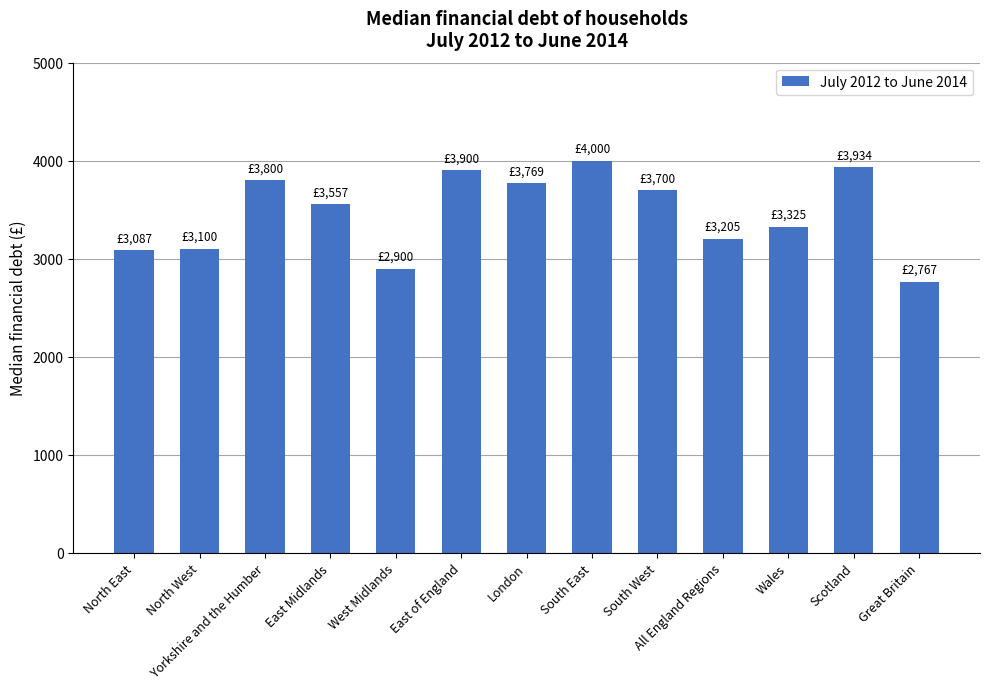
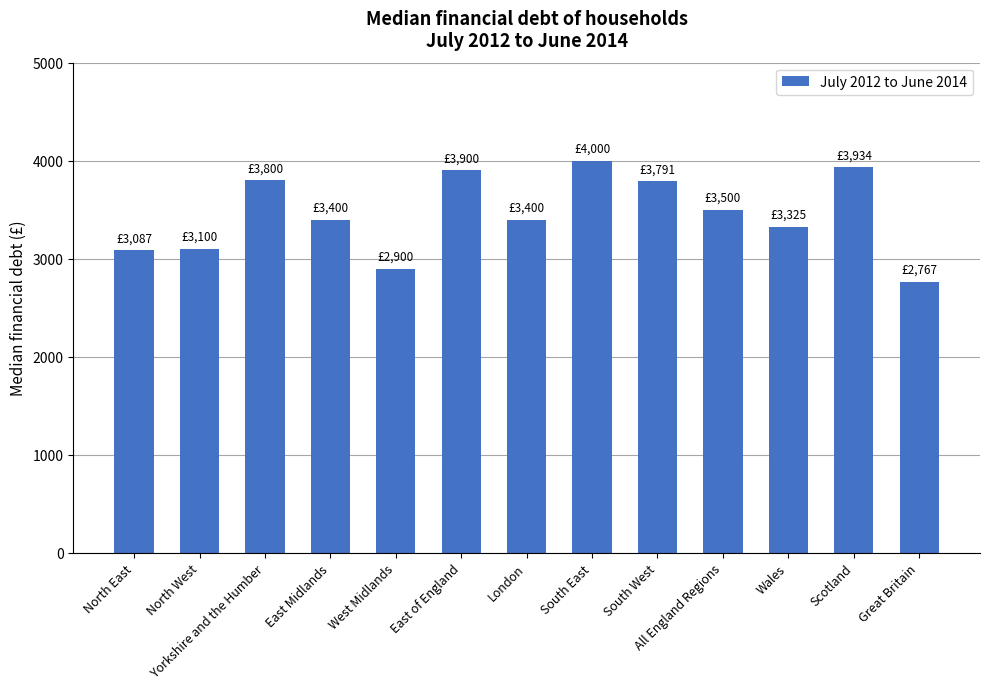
  {
    "North East": "£3,087",
    "North West": "£3,100",
    "Yorkshire and the Humber": "£3,800",
-   "East Midlands": "£3,557",
+   "East Midlands": "£3,400",
    "West Midlands": "£2,900",
    "East of England": "£3,900",
-   "London": "£3,769",
+   "London": "£3,400",
    "South East": "£4,000",
-   "South West": "£3,700",
-   "All England Regions": "£3,205",
+   "South West": "£3,791",
+   "All England Regions": "£3,500",
    "Wales": "£3,325",
    "Scotland": "£3,934",
    "Great Britain": "£2,767"
  }
